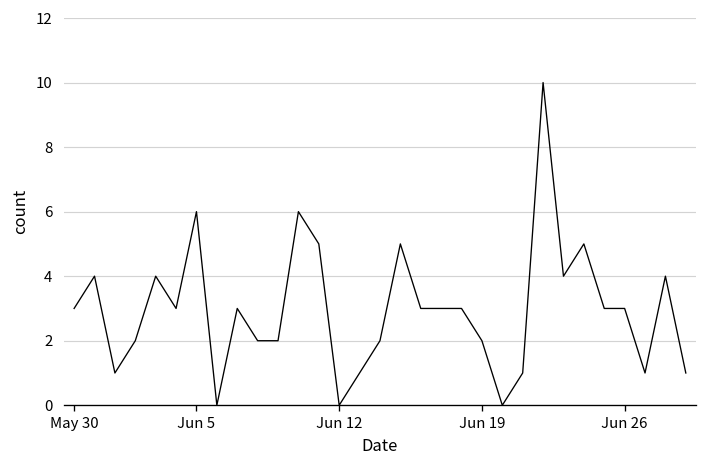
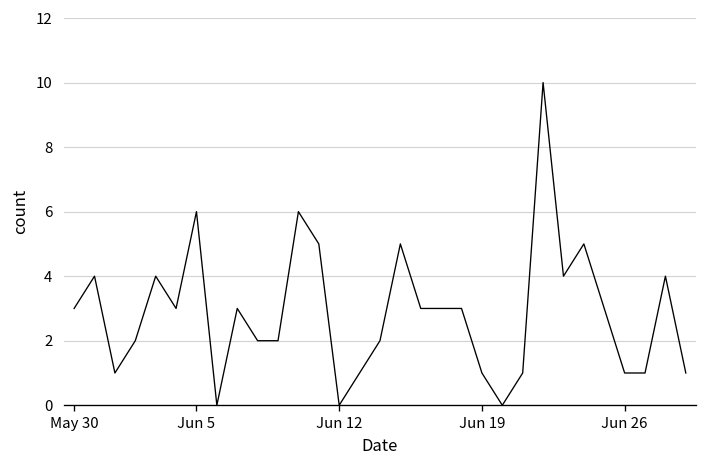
  {
    "May 30": 3,
    "Jun 5": 6,
    "Jun 12": 0,
-   "Jun 19": 2,
-   "Jun 26": 3
+   "Jun 19": 1,
+   "Jun 26": 1
  }
